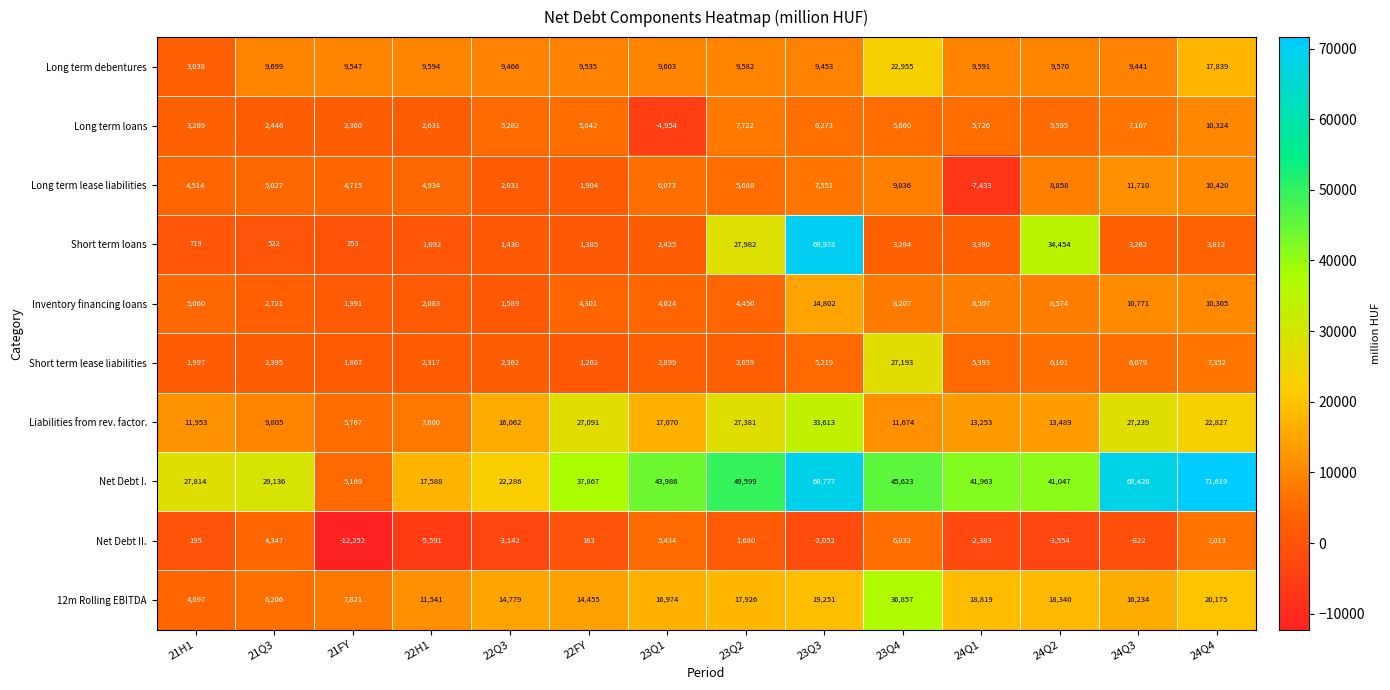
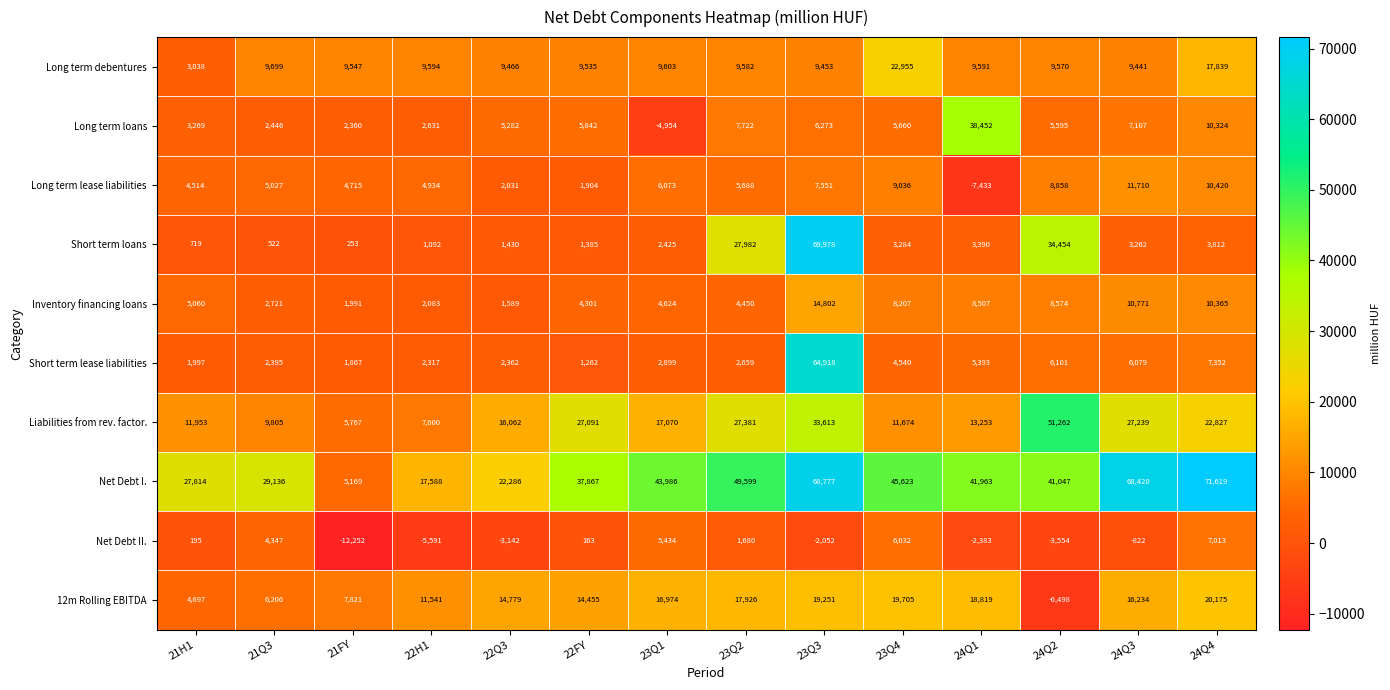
  {
    "Long term debentures": {
      "21H1": "3,038",
      "21Q3": "9,699",
      "21FY": "9,547",
      "22H1": "9,594",
      "22Q3": "9,466",
      "22FY": "9,535",
      "23Q1": "9,603",
      "23Q2": "9,582",
      "23Q3": "9,453",
      "23Q4": "22,955",
      "24Q1": "9,591",
      "24Q2": "9,570",
      "24Q3": "9,441",
      "24Q4": "17,839"
    },
    "Long term loans": {
      "21H1": "3,269",
      "21Q3": "2,446",
      "21FY": "2,360",
      "22H1": "2,631",
      "22Q3": "5,282",
      "22FY": "5,842",
      "23Q1": "-4,954",
      "23Q2": "7,722",
      "23Q3": "6,273",
      "23Q4": "5,660",
-     "24Q1": "5,726",
+     "24Q1": "38,452",
      "24Q2": "5,595",
      "24Q3": "7,107",
      "24Q4": "10,324"
    },
    "Long term lease liabilities": {
      "21H1": "4,514",
      "21Q3": "5,027",
      "21FY": "4,715",
      "22H1": "4,934",
      "22Q3": "2,031",
      "22FY": "1,904",
      "23Q1": "6,073",
      "23Q2": "5,688",
      "23Q3": "7,551",
      "23Q4": "9,036",
      "24Q1": "-7,433",
      "24Q2": "8,858",
      "24Q3": "11,710",
      "24Q4": "10,420"
    },
    "Short term loans": {
      "21H1": "719",
      "21Q3": "522",
      "21FY": "253",
      "22H1": "1,092",
      "22Q3": "1,430",
      "22FY": "1,385",
      "23Q1": "2,425",
      "23Q2": "27,982",
      "23Q3": "69,978",
      "23Q4": "3,284",
      "24Q1": "3,390",
      "24Q2": "34,454",
      "24Q3": "3,262",
      "24Q4": "3,812"
    },
    "Inventory financing loans": {
      "21H1": "5,060",
      "21Q3": "2,721",
      "21FY": "1,991",
      "22H1": "2,083",
      "22Q3": "1,589",
      "22FY": "4,301",
      "23Q1": "4,624",
      "23Q2": "4,450",
      "23Q3": "14,802",
      "23Q4": "8,207",
      "24Q1": "8,507",
      "24Q2": "8,574",
      "24Q3": "10,771",
      "24Q4": "10,365"
    },
    "Short term lease liabilities": {
      "21H1": "1,997",
      "21Q3": "2,395",
      "21FY": "1,867",
      "22H1": "2,317",
      "22Q3": "2,362",
      "22FY": "1,262",
      "23Q1": "2,899",
      "23Q2": "2,659",
-     "23Q3": "5,219",
-     "23Q4": "27,193",
+     "23Q3": "64,918",
+     "23Q4": "4,540",
      "24Q1": "5,393",
      "24Q2": "6,101",
      "24Q3": "6,079",
      "24Q4": "7,352"
    },
    "Liabilities from rev. factor.": {
      "21H1": "11,953",
      "21Q3": "9,805",
      "21FY": "5,767",
      "22H1": "7,600",
      "22Q3": "16,062",
      "22FY": "27,091",
      "23Q1": "17,070",
      "23Q2": "27,381",
      "23Q3": "33,613",
      "23Q4": "11,674",
      "24Q1": "13,253",
-     "24Q2": "13,489",
+     "24Q2": "51,262",
      "24Q3": "27,239",
      "24Q4": "22,827"
    },
    "Net Debt I.": {
      "21H1": "27,814",
      "21Q3": "29,136",
      "21FY": "5,169",
      "22H1": "17,588",
      "22Q3": "22,286",
      "22FY": "37,867",
      "23Q1": "43,986",
      "23Q2": "49,599",
      "23Q3": "68,777",
      "23Q4": "45,623",
      "24Q1": "41,963",
      "24Q2": "41,047",
      "24Q3": "68,420",
      "24Q4": "71,619"
    },
    "Net Debt II.": {
      "21H1": "195",
      "21Q3": "4,347",
      "21FY": "-12,252",
      "22H1": "-5,591",
      "22Q3": "-3,142",
      "22FY": "163",
      "23Q1": "5,434",
      "23Q2": "1,680",
      "23Q3": "-2,052",
      "23Q4": "6,032",
      "24Q1": "-2,383",
      "24Q2": "-3,554",
      "24Q3": "-822",
      "24Q4": "7,013"
    },
    "12m Rolling EBITDA": {
      "21H1": "4,697",
      "21Q3": "6,206",
      "21FY": "7,821",
      "22H1": "11,541",
      "22Q3": "14,779",
      "22FY": "14,455",
      "23Q1": "16,974",
      "23Q2": "17,926",
      "23Q3": "19,251",
-     "23Q4": "36,857",
+     "23Q4": "19,705",
      "24Q1": "18,819",
-     "24Q2": "18,340",
+     "24Q2": "-6,498",
      "24Q3": "16,234",
      "24Q4": "20,175"
    }
  }
